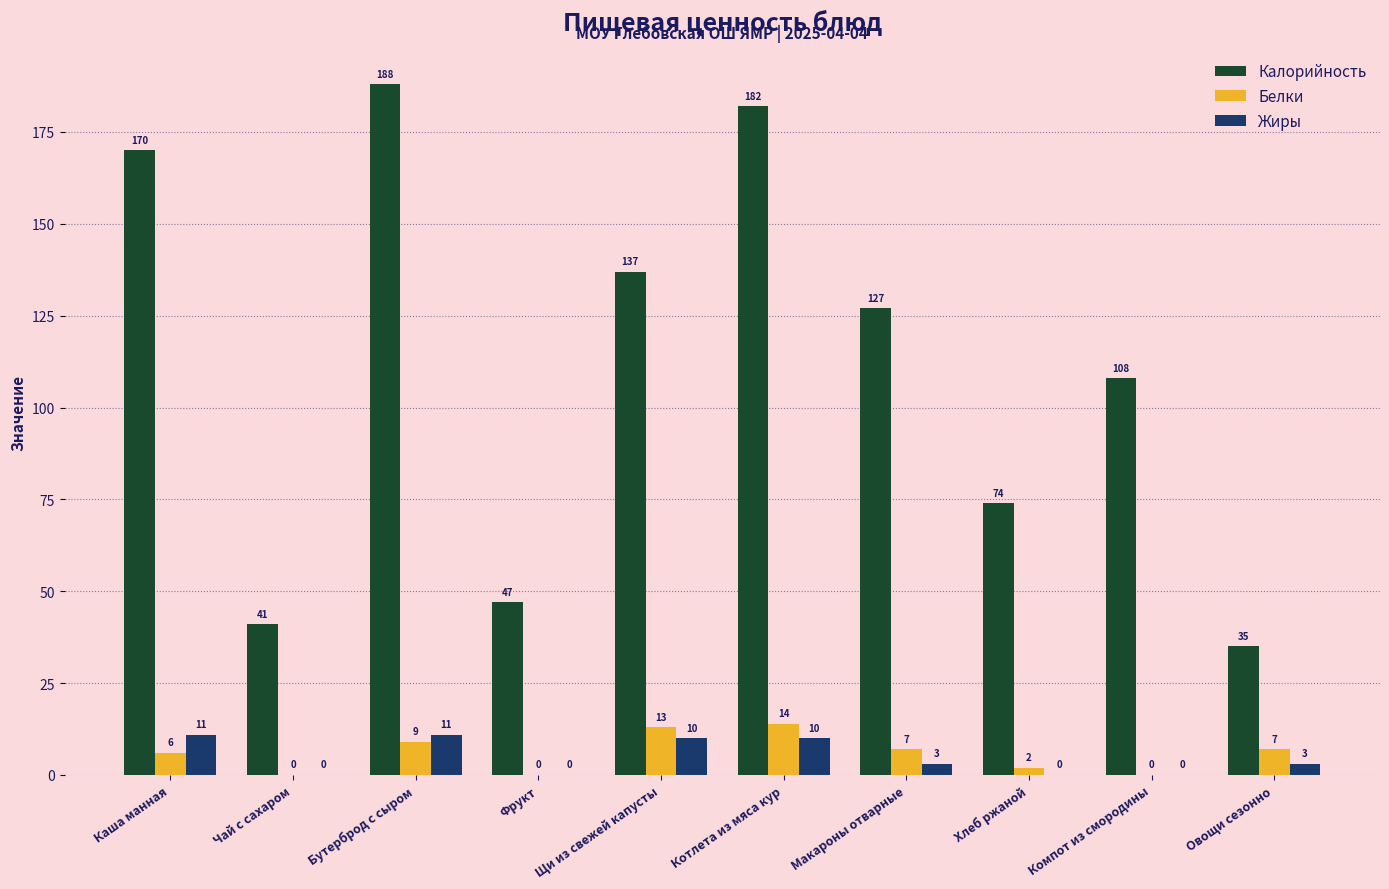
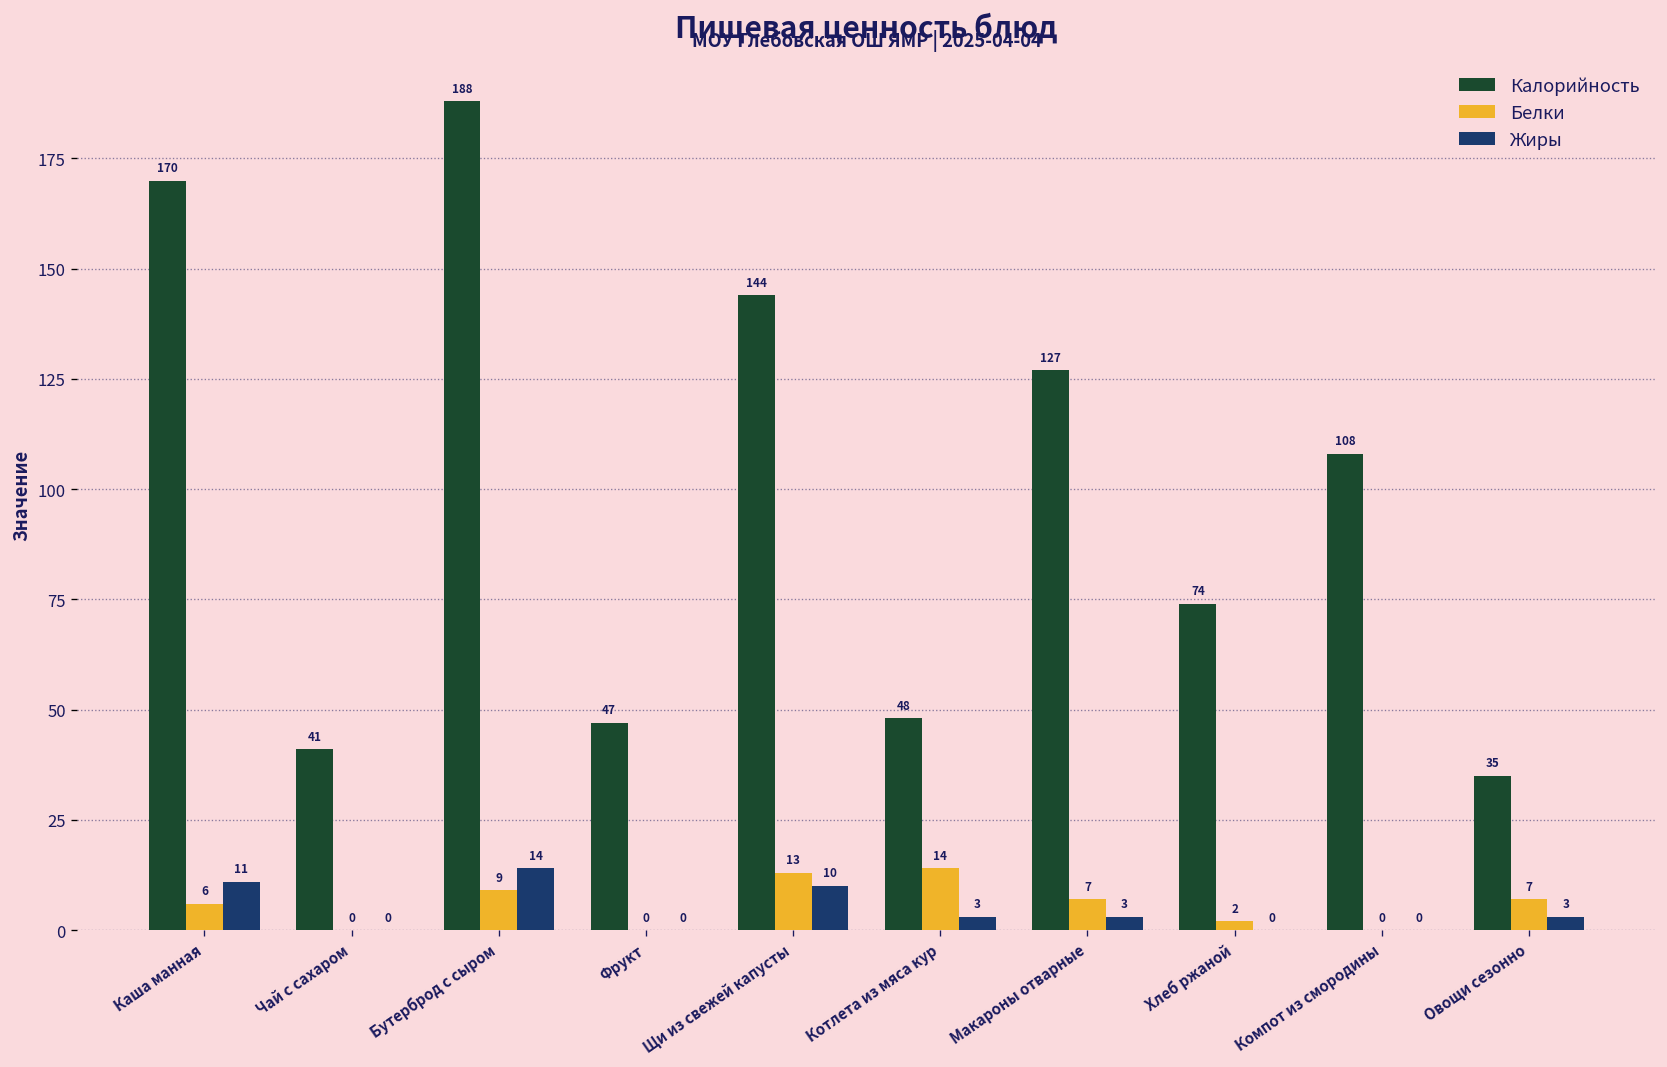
  {
    "Калорийность": {
      "Каша манная": 170,
      "Чай с сахаром": 41,
      "Бутерброд с сыром": 188,
      "Фрукт": 47,
-     "Щи из свежей капусты": 137,
-     "Котлета из мяса кур": 182,
+     "Щи из свежей капусты": 144,
+     "Котлета из мяса кур": 48,
      "Макароны отварные": 127,
      "Хлеб ржаной": 74,
      "Компот из смородины": 108,
      "Овощи сезонно": 35
    },
    "Белки": {
      "Каша манная": 6,
      "Чай с сахаром": 0,
      "Бутерброд с сыром": 9,
      "Фрукт": 0,
      "Щи из свежей капусты": 13,
      "Котлета из мяса кур": 14,
      "Макароны отварные": 7,
      "Хлеб ржаной": 2,
      "Компот из смородины": 0,
      "Овощи сезонно": 7
    },
    "Жиры": {
      "Каша манная": 11,
      "Чай с сахаром": 0,
-     "Бутерброд с сыром": 11,
+     "Бутерброд с сыром": 14,
      "Фрукт": 0,
      "Щи из свежей капусты": 10,
-     "Котлета из мяса кур": 10,
+     "Котлета из мяса кур": 3,
      "Макароны отварные": 3,
      "Хлеб ржаной": 0,
      "Компот из смородины": 0,
      "Овощи сезонно": 3
    }
  }
